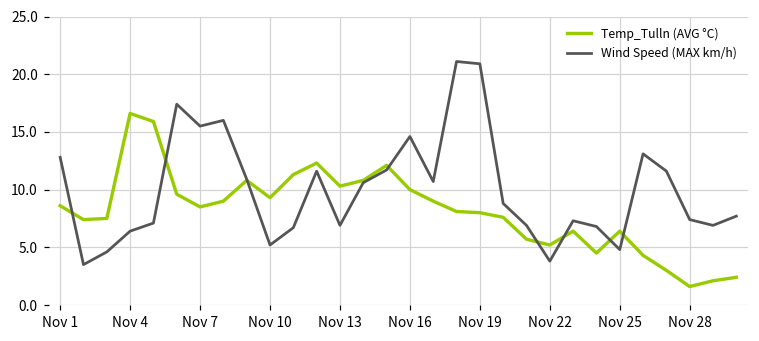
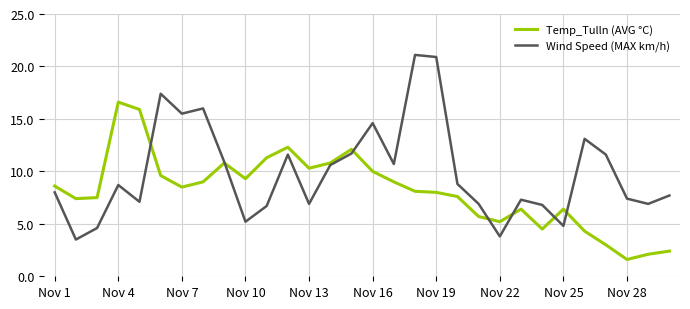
  {
    "Temp_Tulln (AVG °C)": {
      "Nov 1": 8.6,
      "Nov 4": 16.6,
      "Nov 7": 8.5,
      "Nov 10": 9.3,
      "Nov 13": 10.3,
      "Nov 16": 10.0,
      "Nov 19": 8.0,
      "Nov 22": 5.2,
      "Nov 25": 6.4,
      "Nov 28": 1.6
    },
    "Wind Speed (MAX km/h)": {
-     "Nov 1": 12.8,
-     "Nov 4": 6.4,
+     "Nov 1": 8.0,
+     "Nov 4": 8.7,
      "Nov 7": 15.5,
      "Nov 10": 5.2,
      "Nov 13": 6.9,
      "Nov 16": 14.6,
      "Nov 19": 20.9,
      "Nov 22": 3.8,
      "Nov 25": 4.8,
      "Nov 28": 7.4
    }
  }
